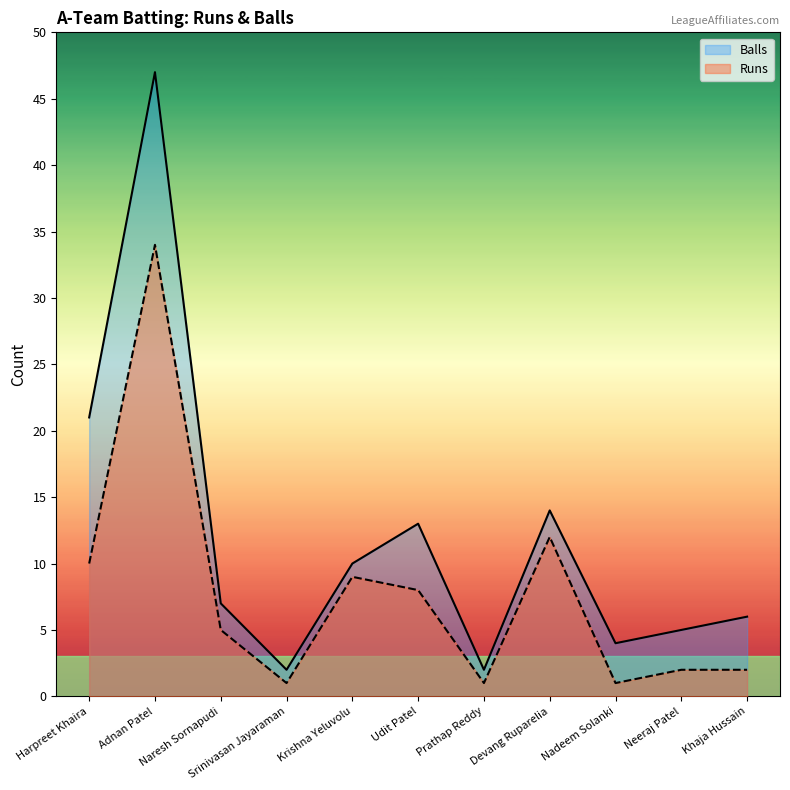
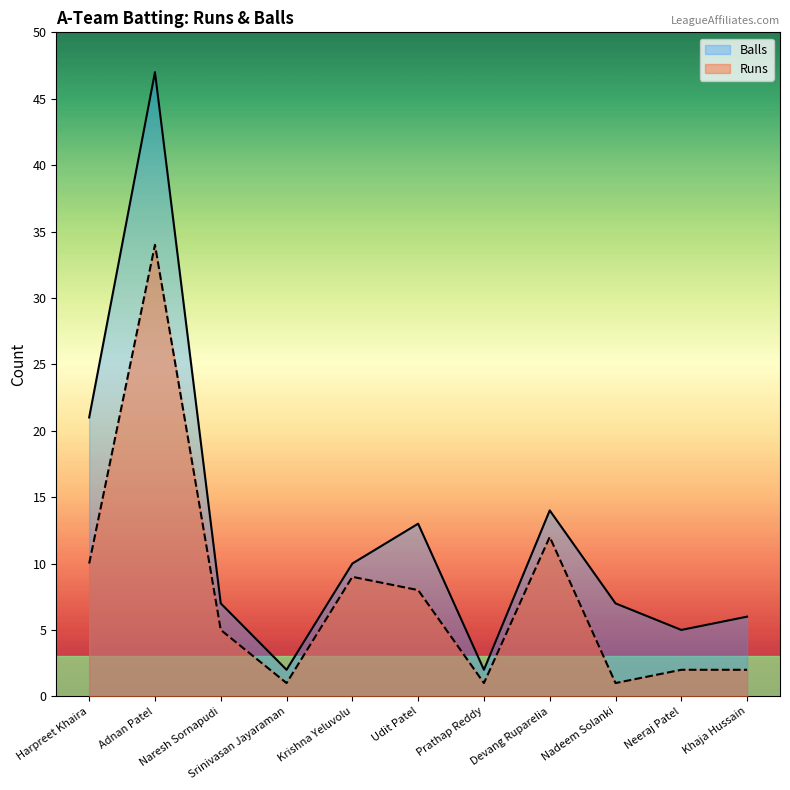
  {
    "Balls": {
      "Harpreet Khaira": 21,
      "Adnan Patel": 47,
      "Naresh Sornapudi": 7,
      "Krishna Yeluvolu": 10,
      "Udit Patel": 13,
      "Devang Ruparelia": 14,
-     "Nadeem Solanki": 4,
+     "Nadeem Solanki": 7,
      "Neeraj Patel": 5,
      "Khaja Hussain": 6
    },
    "Runs": {
      "Harpreet Khaira": 10,
      "Adnan Patel": 34,
      "Naresh Sornapudi": 5,
      "Krishna Yeluvolu": 9,
      "Udit Patel": 8,
      "Devang Ruparelia": 12
    }
  }
